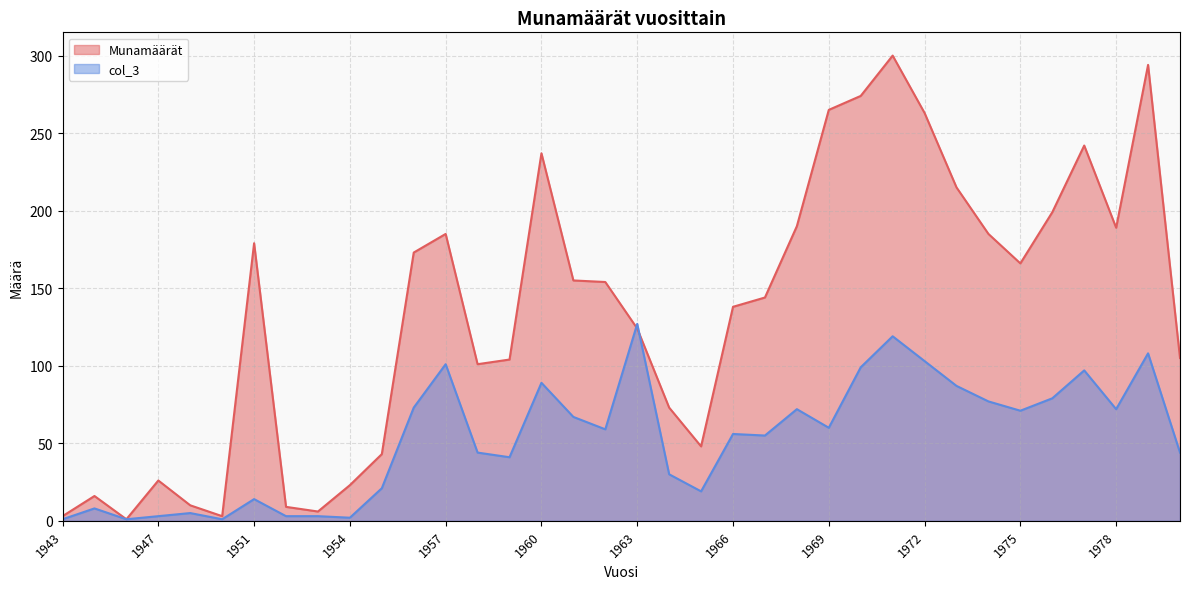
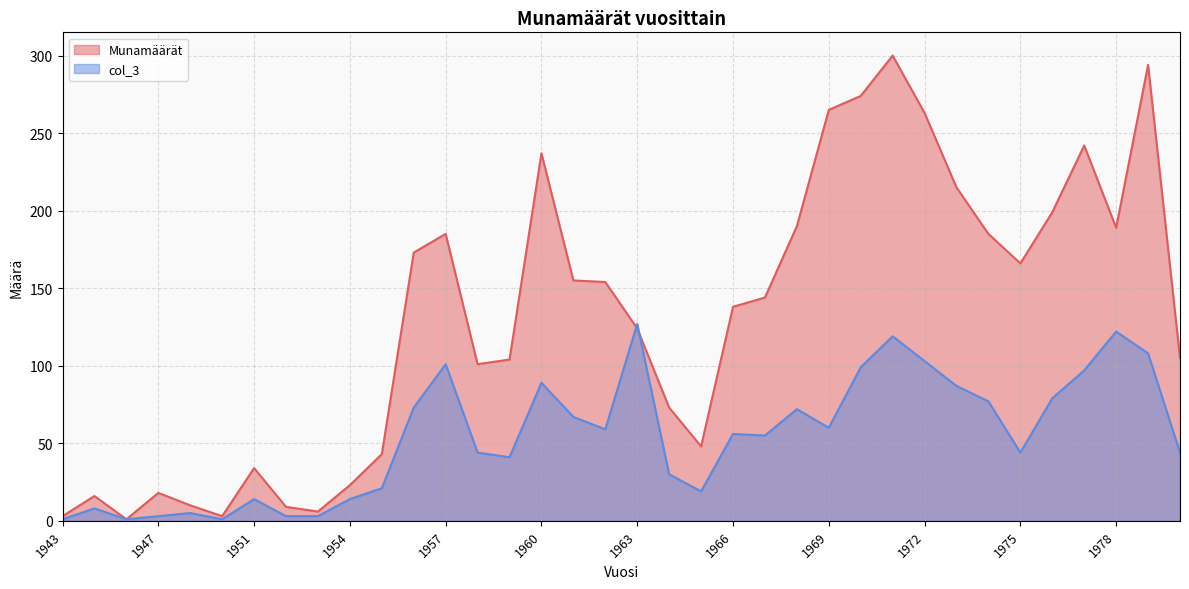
  {
    "Munamäärät": {
      "1943": 3,
-     "1947": 26,
-     "1951": 179,
+     "1947": 18,
+     "1951": 34,
      "1954": 23,
      "1957": 185,
      "1960": 237,
      "1963": 124,
      "1966": 138,
      "1969": 265,
      "1972": 263,
      "1975": 166,
      "1978": 189
    },
    "col_3": {
      "1943": 1,
      "1947": 3,
      "1951": 14,
-     "1954": 2,
+     "1954": 14,
      "1957": 101,
      "1960": 89,
      "1963": 127,
      "1966": 56,
      "1969": 60,
      "1972": 103,
-     "1975": 71,
-     "1978": 72
+     "1975": 44,
+     "1978": 122
    }
  }
